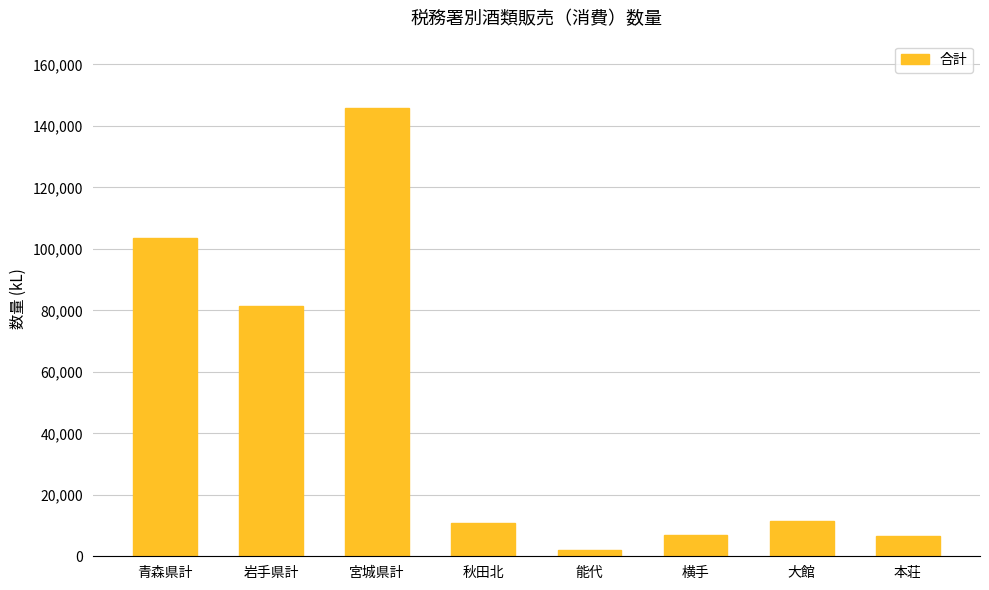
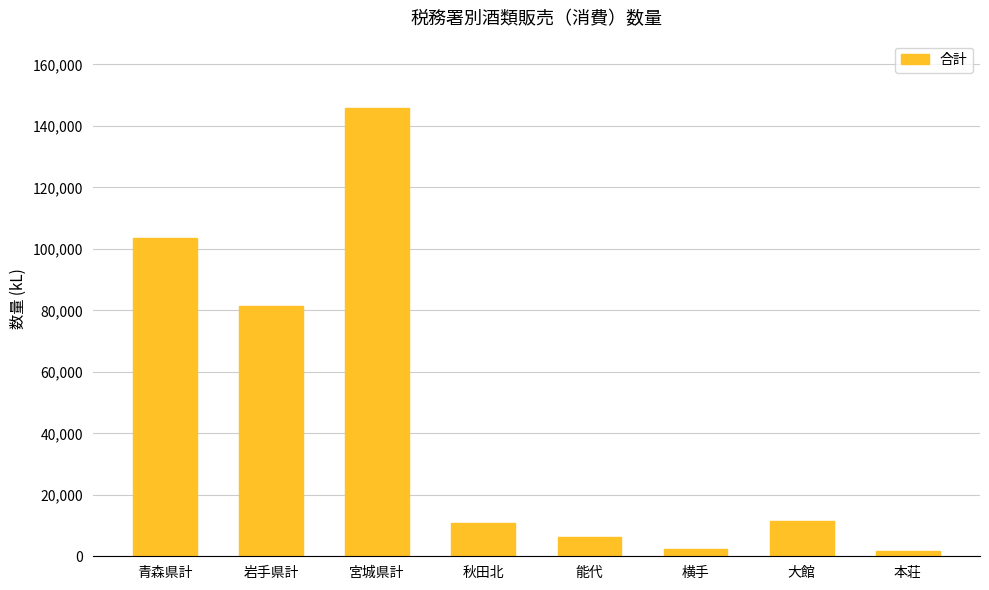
  {
    "青森県計": "104,000",
    "岩手県計": "81,000",
    "宮城県計": "146,000",
    "秋田北": "11,000",
-   "能代": "2,000",
-   "横手": "7,000",
+   "能代": "6,000",
+   "横手": "2,000",
    "大館": "12,000",
-   "本荘": "7,000"
+   "本荘": "2,000"
  }
